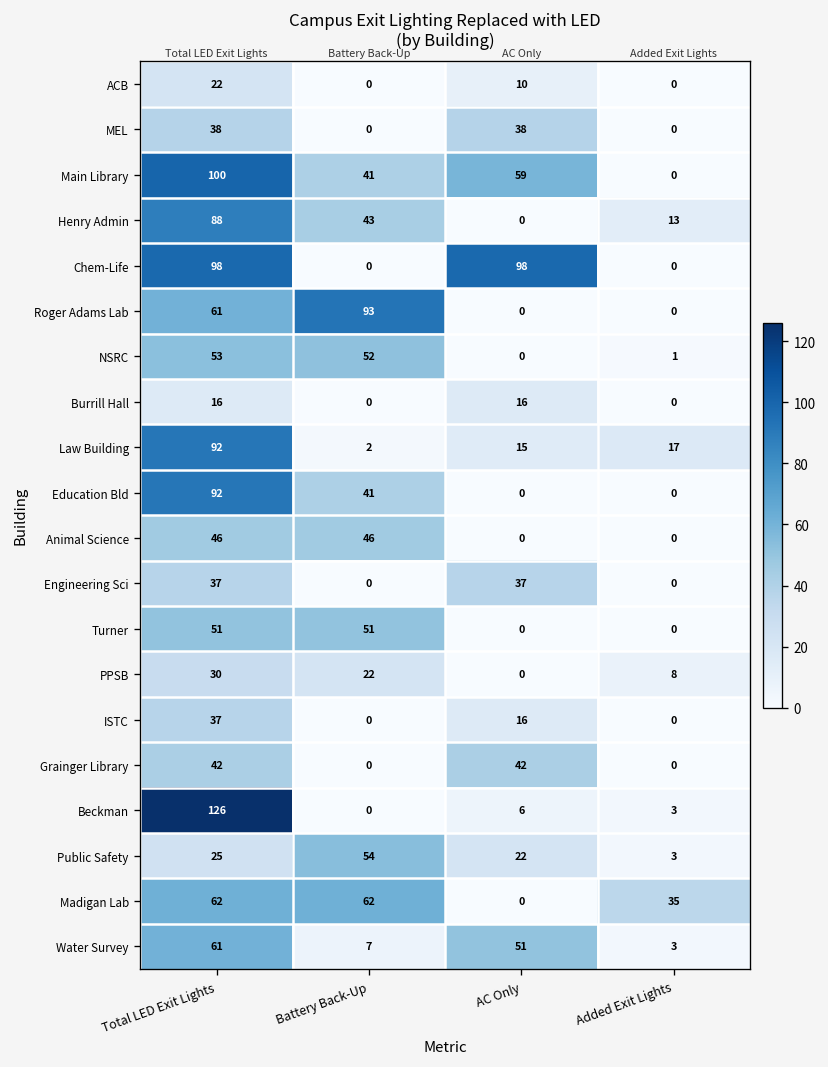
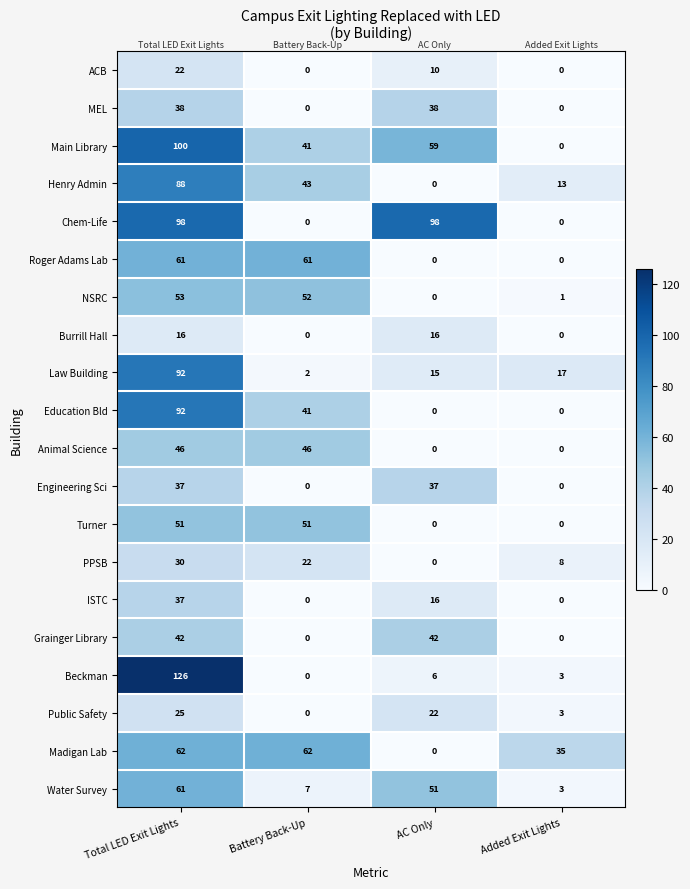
  {
    "ACB": {
      "Total LED Exit Lights": 22,
      "Battery Back-Up": 0,
      "AC Only": 10,
      "Added Exit Lights": 0
    },
    "MEL": {
      "Total LED Exit Lights": 38,
      "Battery Back-Up": 0,
      "AC Only": 38,
      "Added Exit Lights": 0
    },
    "Main Library": {
      "Total LED Exit Lights": 100,
      "Battery Back-Up": 41,
      "AC Only": 59,
      "Added Exit Lights": 0
    },
    "Henry Admin": {
      "Total LED Exit Lights": 88,
      "Battery Back-Up": 43,
      "AC Only": 0,
      "Added Exit Lights": 13
    },
    "Chem-Life": {
      "Total LED Exit Lights": 98,
      "Battery Back-Up": 0,
      "AC Only": 98,
      "Added Exit Lights": 0
    },
    "Roger Adams Lab": {
      "Total LED Exit Lights": 61,
-     "Battery Back-Up": 93,
+     "Battery Back-Up": 61,
      "AC Only": 0,
      "Added Exit Lights": 0
    },
    "NSRC": {
      "Total LED Exit Lights": 53,
      "Battery Back-Up": 52,
      "AC Only": 0,
      "Added Exit Lights": 1
    },
    "Burrill Hall": {
      "Total LED Exit Lights": 16,
      "Battery Back-Up": 0,
      "AC Only": 16,
      "Added Exit Lights": 0
    },
    "Law Building": {
      "Total LED Exit Lights": 92,
      "Battery Back-Up": 2,
      "AC Only": 15,
      "Added Exit Lights": 17
    },
    "Education Bld": {
      "Total LED Exit Lights": 92,
      "Battery Back-Up": 41,
      "AC Only": 0,
      "Added Exit Lights": 0
    },
    "Animal Science": {
      "Total LED Exit Lights": 46,
      "Battery Back-Up": 46,
      "AC Only": 0,
      "Added Exit Lights": 0
    },
    "Engineering Sci": {
      "Total LED Exit Lights": 37,
      "Battery Back-Up": 0,
      "AC Only": 37,
      "Added Exit Lights": 0
    },
    "Turner": {
      "Total LED Exit Lights": 51,
      "Battery Back-Up": 51,
      "AC Only": 0,
      "Added Exit Lights": 0
    },
    "PPSB": {
      "Total LED Exit Lights": 30,
      "Battery Back-Up": 22,
      "AC Only": 0,
      "Added Exit Lights": 8
    },
    "ISTC": {
      "Total LED Exit Lights": 37,
      "Battery Back-Up": 0,
      "AC Only": 16,
      "Added Exit Lights": 0
    },
    "Grainger Library": {
      "Total LED Exit Lights": 42,
      "Battery Back-Up": 0,
      "AC Only": 42,
      "Added Exit Lights": 0
    },
    "Beckman": {
      "Total LED Exit Lights": 126,
      "Battery Back-Up": 0,
      "AC Only": 6,
      "Added Exit Lights": 3
    },
    "Public Safety": {
      "Total LED Exit Lights": 25,
-     "Battery Back-Up": 54,
+     "Battery Back-Up": 0,
      "AC Only": 22,
      "Added Exit Lights": 3
    },
    "Madigan Lab": {
      "Total LED Exit Lights": 62,
      "Battery Back-Up": 62,
      "AC Only": 0,
      "Added Exit Lights": 35
    },
    "Water Survey": {
      "Total LED Exit Lights": 61,
      "Battery Back-Up": 7,
      "AC Only": 51,
      "Added Exit Lights": 3
    }
  }
